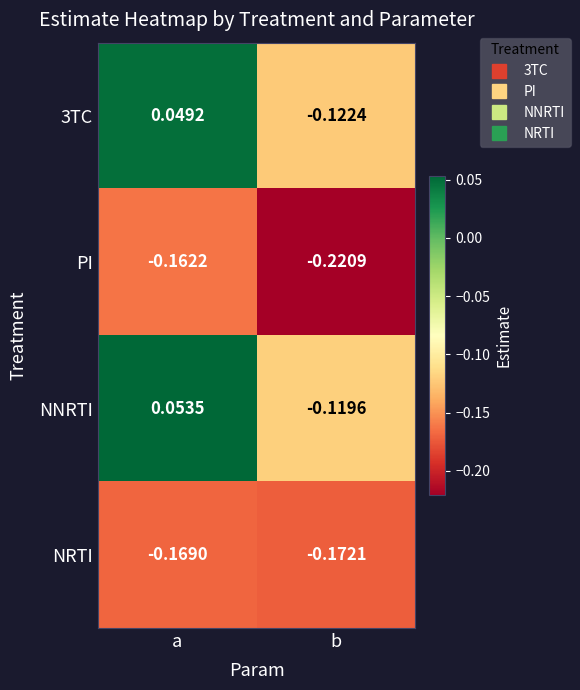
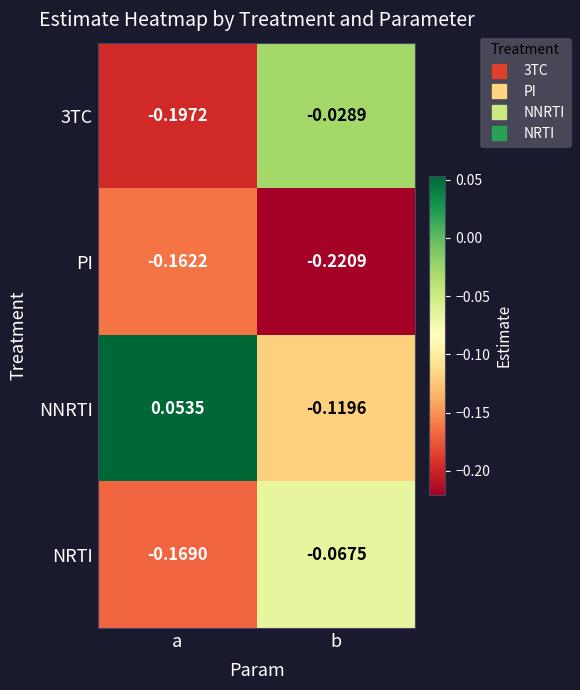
  {
    "3TC": {
-     "a": 0.0492,
-     "b": -0.1224
+     "a": -0.1972,
+     "b": -0.0289
    },
    "PI": {
      "a": -0.1622,
      "b": -0.2209
    },
    "NNRTI": {
      "a": 0.0535,
      "b": -0.1196
    },
    "NRTI": {
      "a": -0.1690,
-     "b": -0.1721
+     "b": -0.0675
    }
  }
